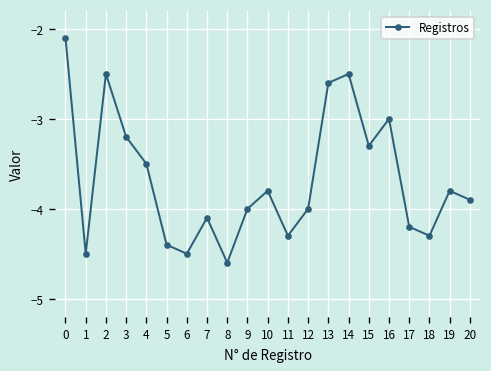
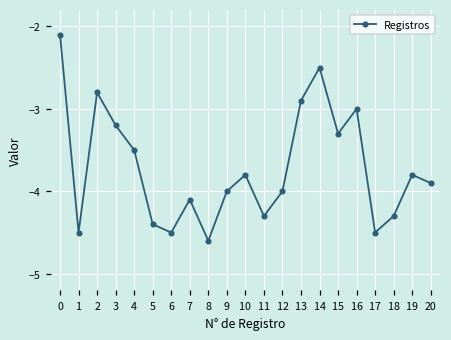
  {
    "0": -2.1,
    "1": -4.5,
-   "2": -2.5,
+   "2": -2.8,
    "3": -3.2,
    "4": -3.5,
    "5": -4.4,
    "6": -4.5,
    "7": -4.1,
    "8": -4.6,
    "9": -4.0,
    "10": -3.8,
    "11": -4.3,
    "12": -4.0,
-   "13": -2.6,
+   "13": -2.9,
    "14": -2.5,
    "15": -3.3,
    "16": -3.0,
-   "17": -4.2,
+   "17": -4.5,
    "18": -4.3,
    "19": -3.8,
    "20": -3.9
  }
